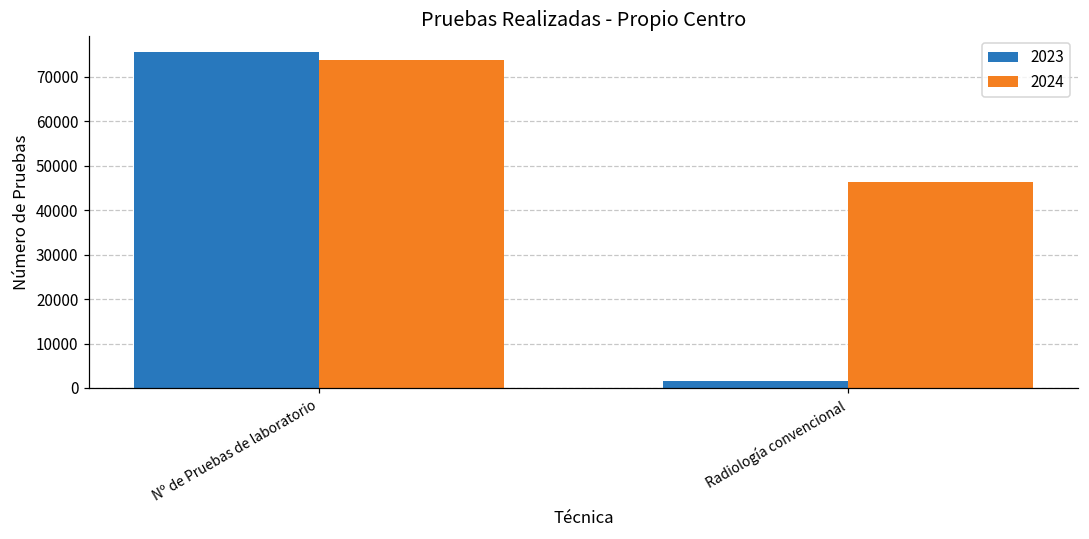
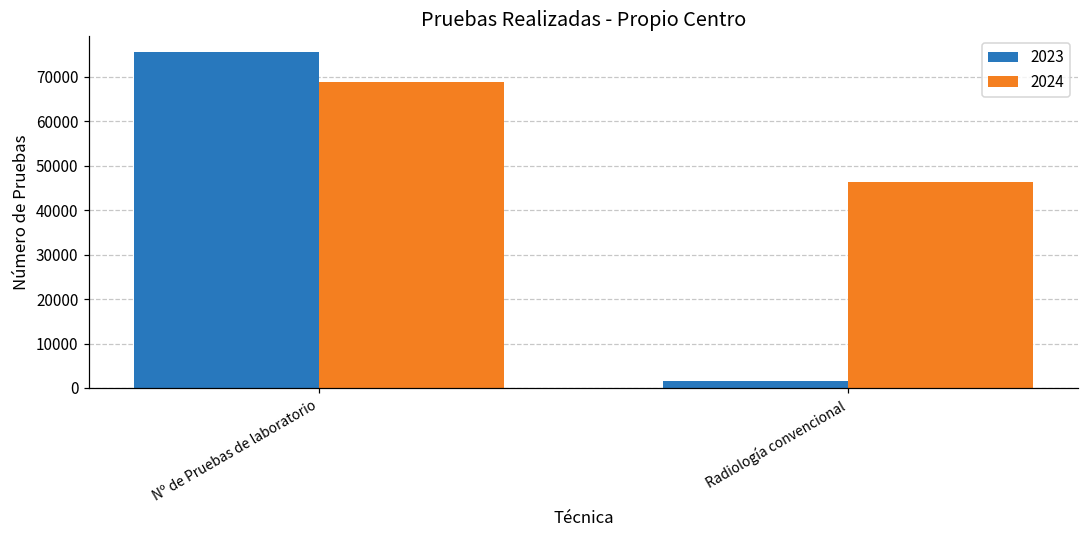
  {
    "2023": {
      "Nº de Pruebas de laboratorio": 75000,
      "Radiología convencional": 2000
    },
    "2024": {
-     "Nº de Pruebas de laboratorio": 74000,
+     "Nº de Pruebas de laboratorio": 69000,
      "Radiología convencional": 46000
    }
  }
